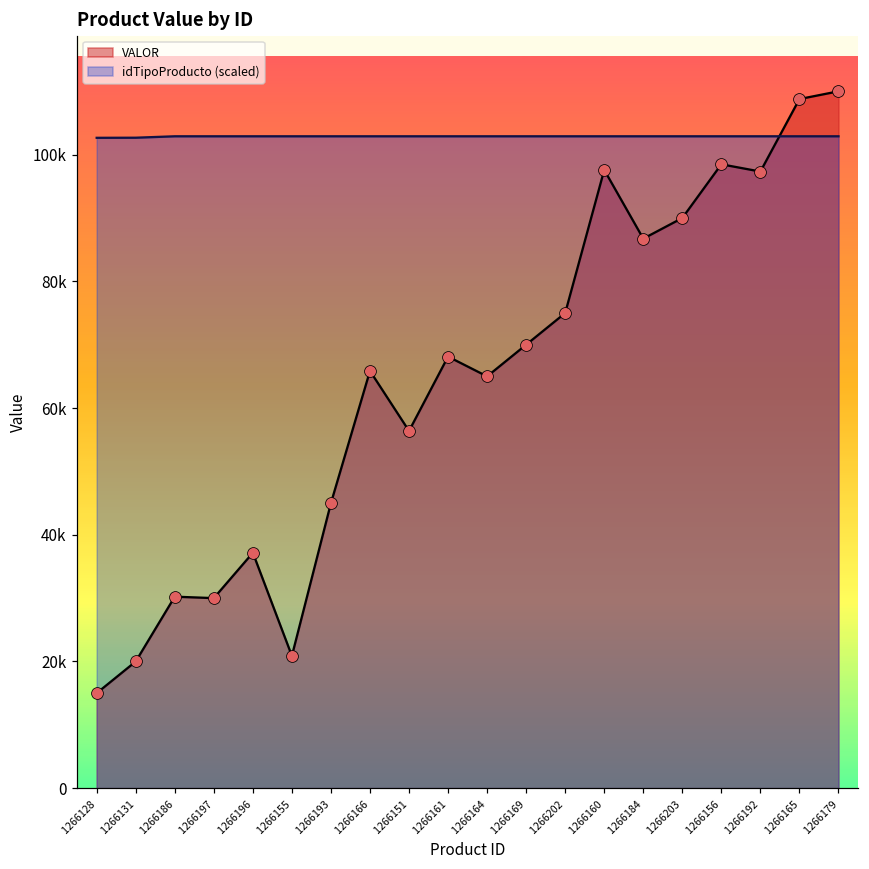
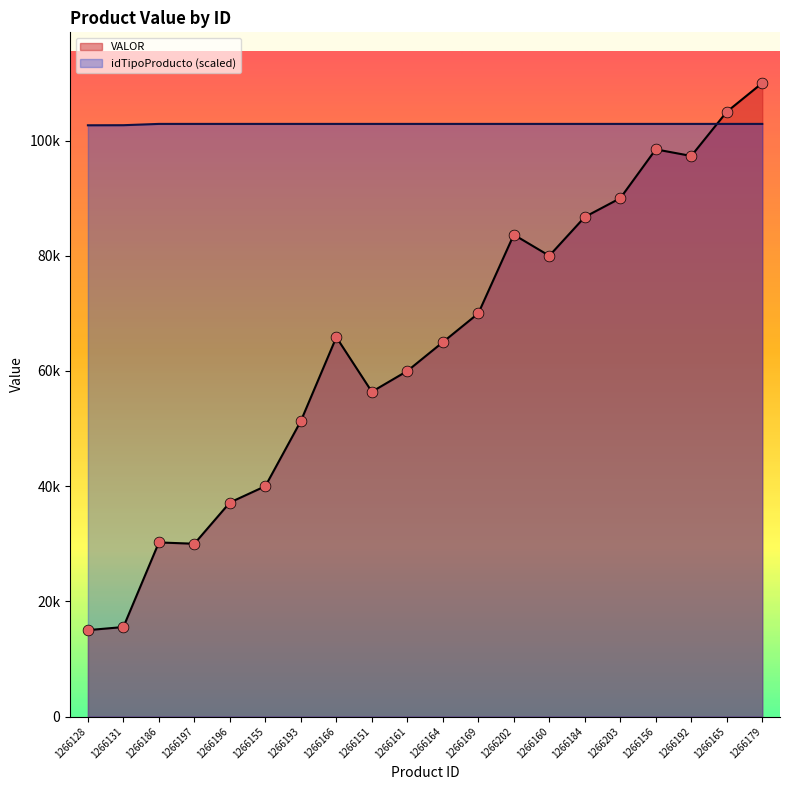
  {
    "VALOR": {
      "1266128": 15000,
-     "1266131": 20000,
+     "1266131": 16000,
      "1266186": 30000,
      "1266197": 30000,
      "1266196": 37000,
-     "1266155": 21000,
-     "1266193": 45000,
+     "1266155": 40000,
+     "1266193": 51000,
      "1266166": 66000,
      "1266151": 56000,
-     "1266161": 68000,
+     "1266161": 60000,
      "1266164": 65000,
      "1266169": 70000,
-     "1266202": 75000,
-     "1266160": 98000,
+     "1266202": 84000,
+     "1266160": 80000,
      "1266184": 87000,
      "1266203": 90000,
      "1266156": 98000,
      "1266192": 97000,
-     "1266165": 109000,
+     "1266165": 105000,
      "1266179": 110000
    },
    "idTipoProducto (scaled)": {
      "1266128": 103000,
      "1266131": 103000,
      "1266186": 103000,
      "1266197": 103000,
      "1266196": 103000,
      "1266155": 103000,
      "1266193": 103000,
      "1266166": 103000,
      "1266151": 103000,
      "1266161": 103000,
      "1266164": 103000,
      "1266169": 103000,
      "1266202": 103000,
      "1266160": 103000,
      "1266184": 103000,
      "1266203": 103000,
      "1266156": 103000,
      "1266192": 103000,
      "1266165": 103000,
      "1266179": 103000
    }
  }
